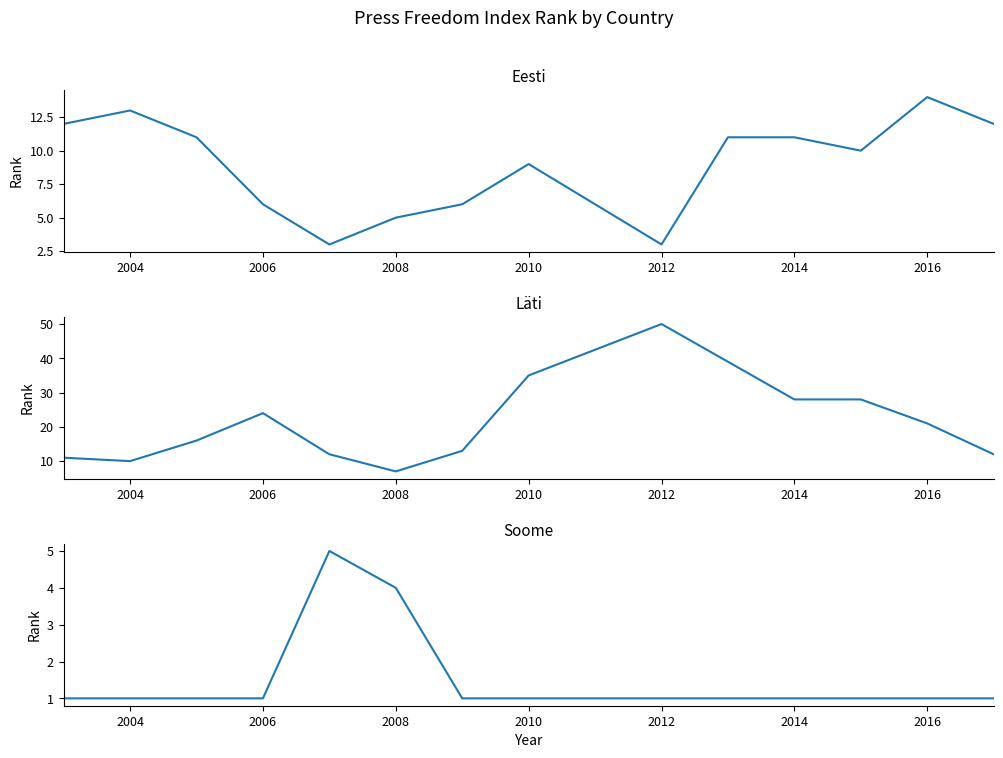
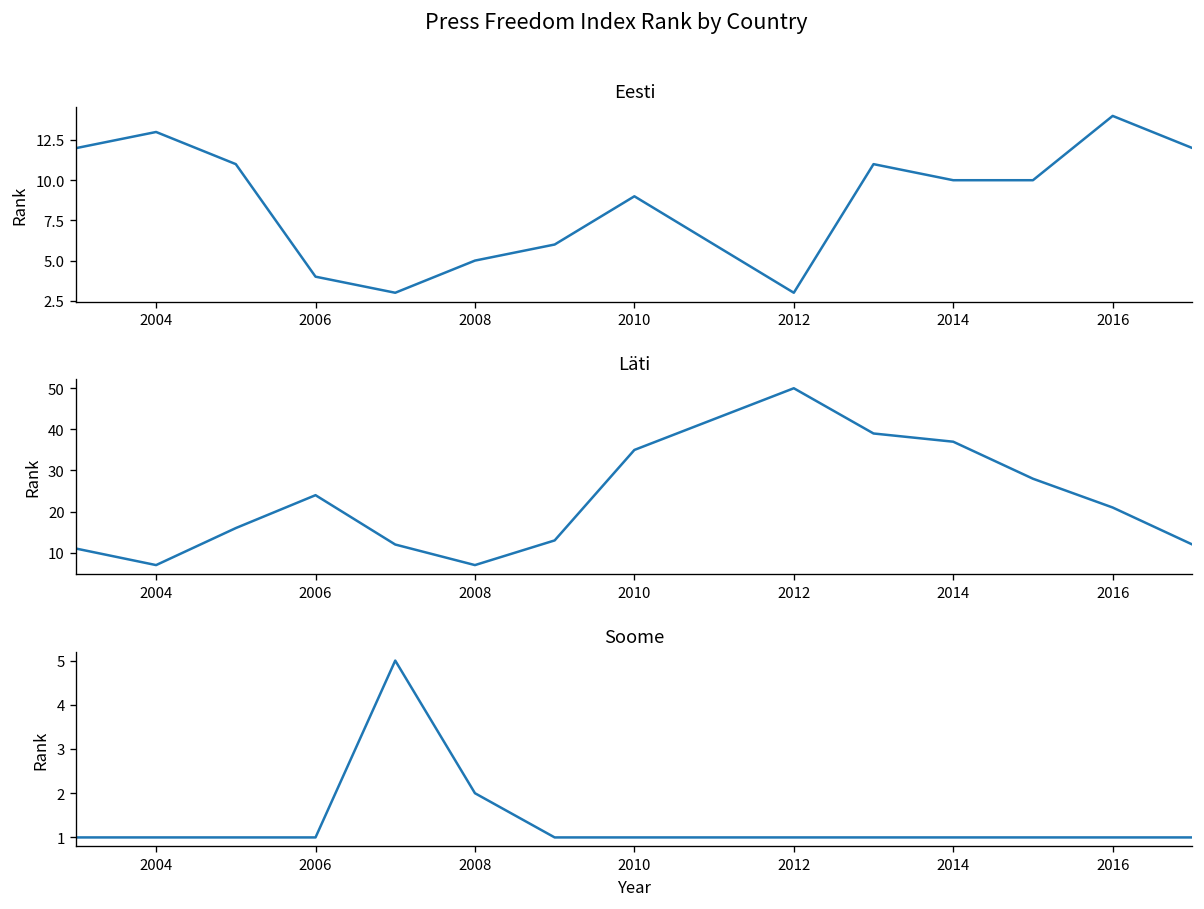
  {
    "Eesti": {
      "2004": 13,
-     "2006": 6,
+     "2006": 4,
      "2008": 5,
      "2010": 9,
      "2012": 3,
-     "2014": 11,
+     "2014": 10,
      "2016": 14
    },
    "Läti": {
-     "2004": 10,
+     "2004": 7,
      "2006": 24,
      "2008": 7,
      "2010": 35,
      "2012": 50,
-     "2014": 28,
+     "2014": 37,
      "2016": 21
    },
    "Soome": {
      "2004": 1,
      "2006": 1,
-     "2008": 4,
+     "2008": 2,
      "2010": 1,
      "2012": 1,
      "2014": 1,
      "2016": 1
    }
  }
